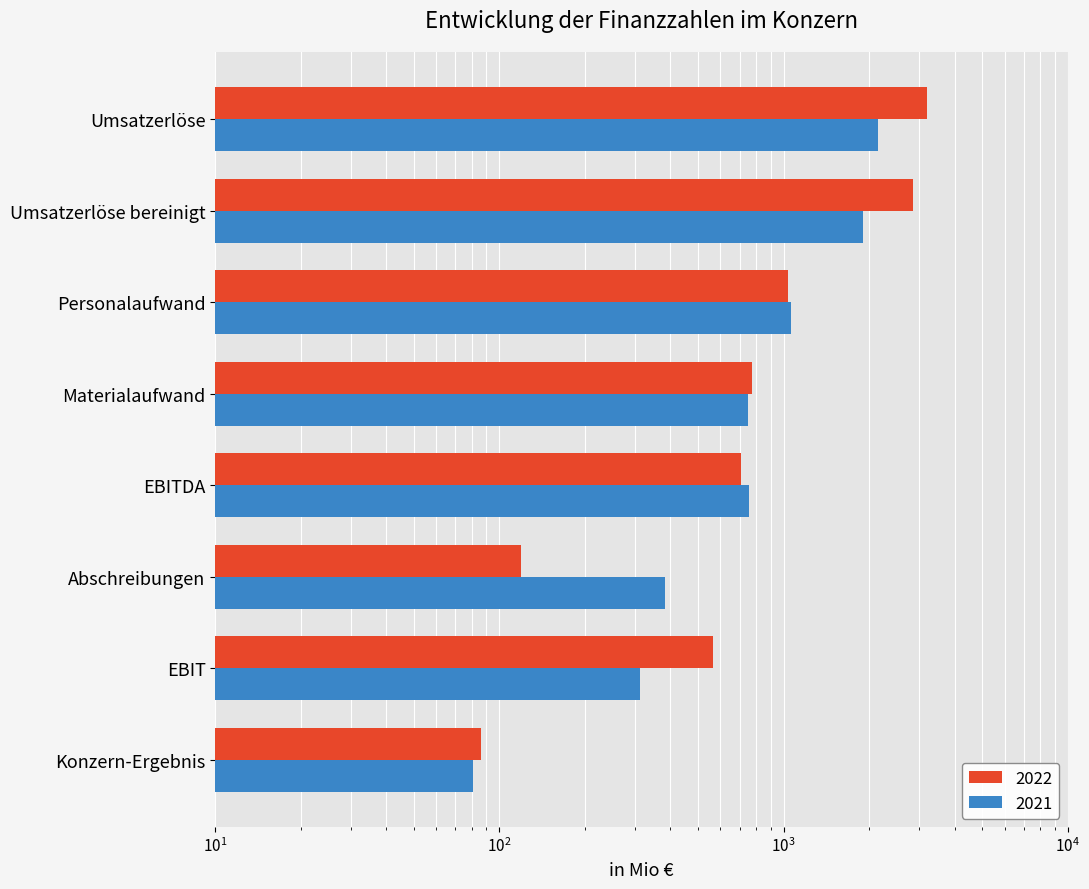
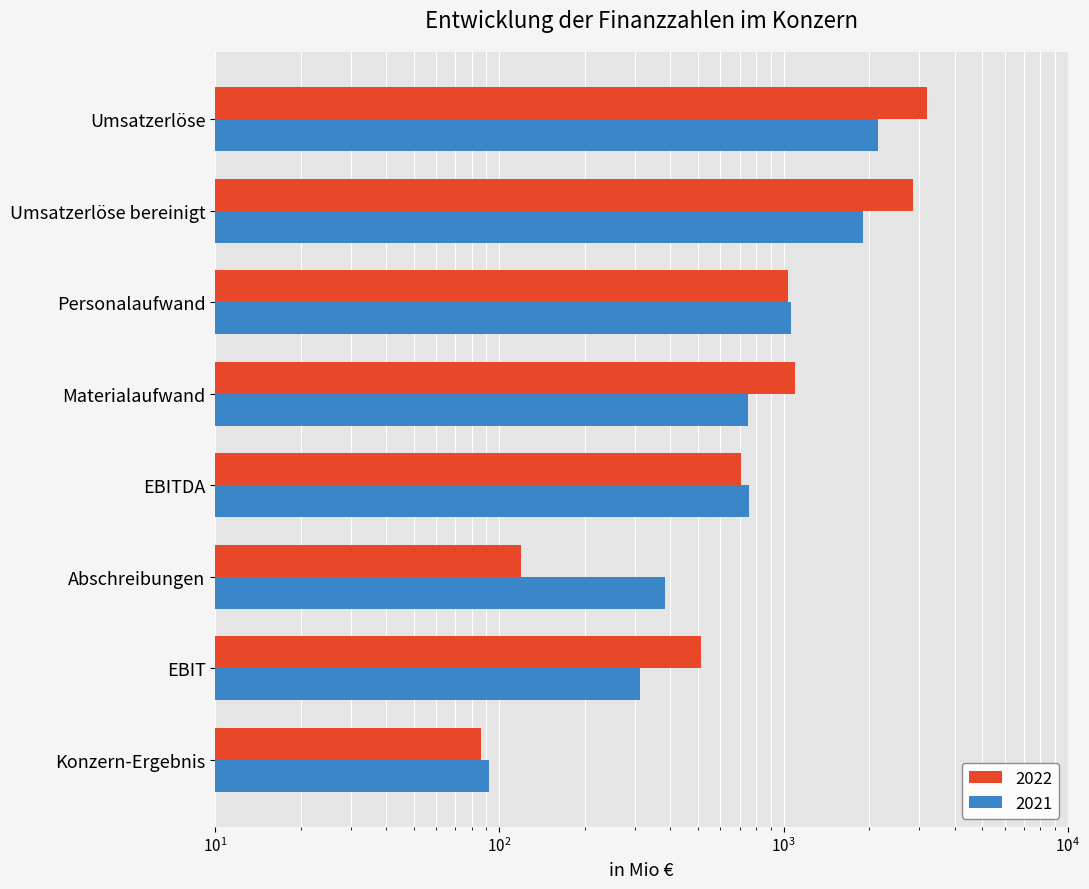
  {
    "2022": {
      "Umsatzerlöse": 3200,
      "Umsatzerlöse bereinigt": 2900,
      "Personalaufwand": 1040,
-     "Materialaufwand": 770,
+     "Materialaufwand": 1100,
      "EBITDA": 710,
      "Abschreibungen": 119,
-     "EBIT": 560,
+     "EBIT": 510,
      "Konzern-Ergebnis": 86
    },
    "2021": {
      "Umsatzerlöse": 2100,
      "Umsatzerlöse bereinigt": 1900,
      "Personalaufwand": 1060,
      "Materialaufwand": 750,
      "EBITDA": 760,
      "Abschreibungen": 380,
      "EBIT": 310,
-     "Konzern-Ergebnis": 81
+     "Konzern-Ergebnis": 92
    }
  }
